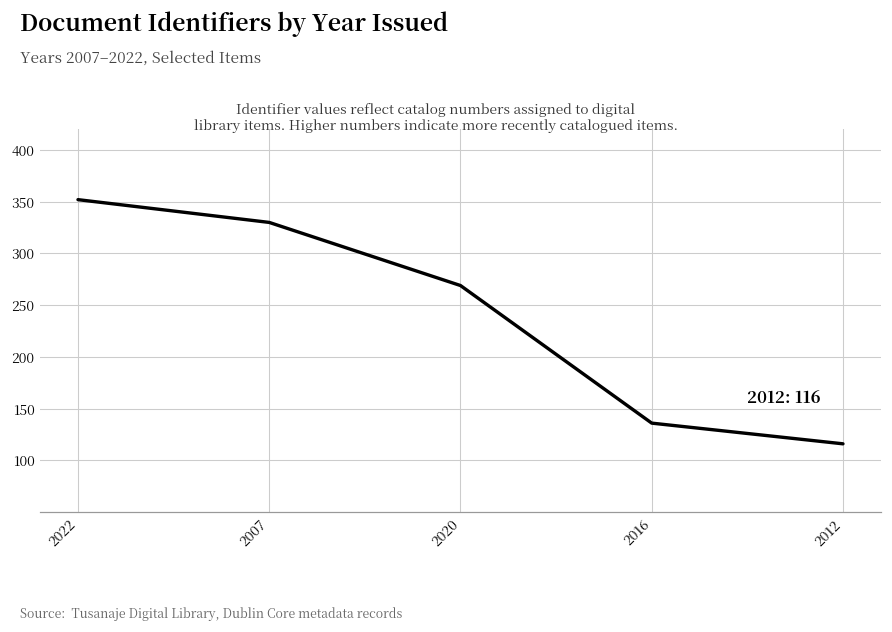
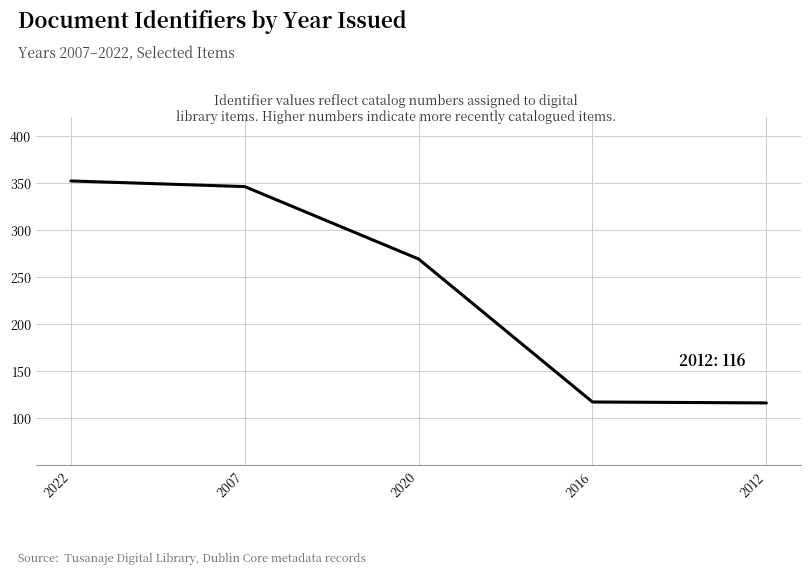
  {
    "2022": 350,
-   "2007": 330,
+   "2007": 350,
    "2020": 270,
-   "2016": 140,
+   "2016": 120,
    "2012": 120
  }
